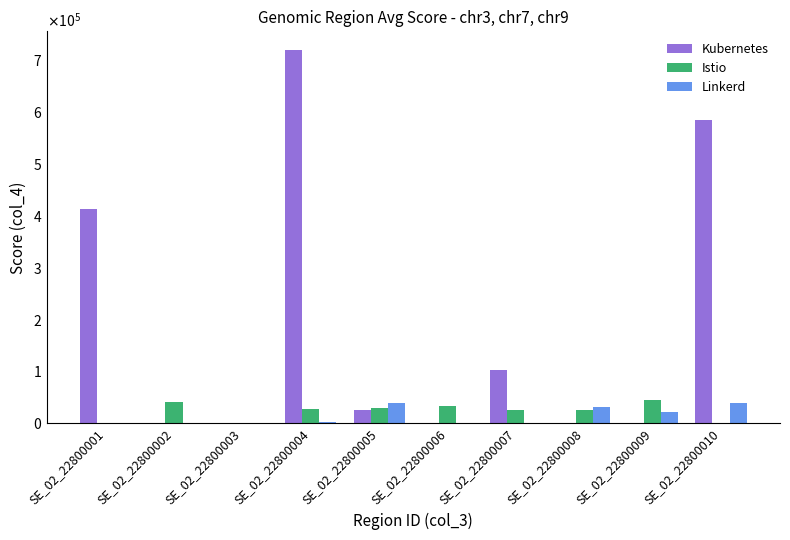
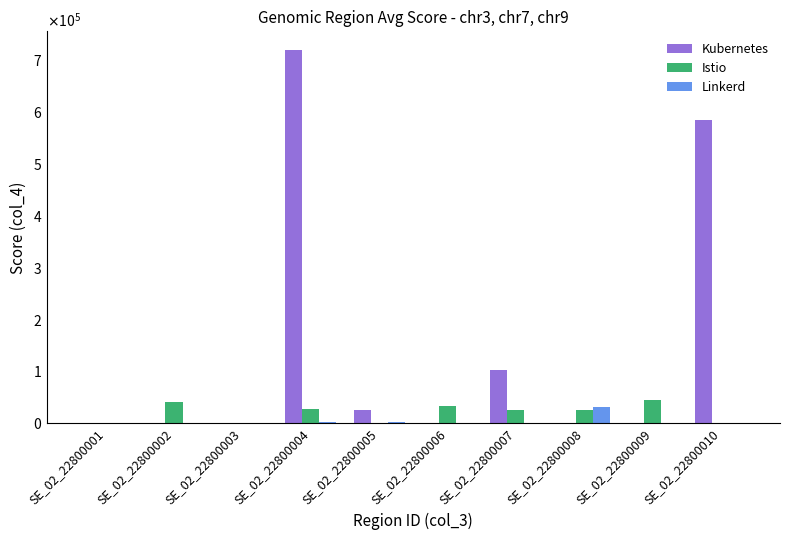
  {
    "Kubernetes": {
-     "SE_02_22800001": 410000,
+     "SE_02_22800001": 0,
      "SE_02_22800004": 720000,
      "SE_02_22800005": 30000,
      "SE_02_22800007": 100000,
      "SE_02_22800010": 590000
    },
    "Istio": {
      "SE_02_22800002": 40000,
      "SE_02_22800004": 30000,
-     "SE_02_22800005": 30000,
+     "SE_02_22800005": 0,
      "SE_02_22800006": 30000,
      "SE_02_22800007": 30000,
      "SE_02_22800008": 30000,
      "SE_02_22800009": 50000
    },
    "Linkerd": {
-     "SE_02_22800005": 40000,
+     "SE_02_22800005": 0,
      "SE_02_22800008": 30000,
-     "SE_02_22800009": 20000,
-     "SE_02_22800010": 40000
+     "SE_02_22800009": 0,
+     "SE_02_22800010": 0
    }
  }
